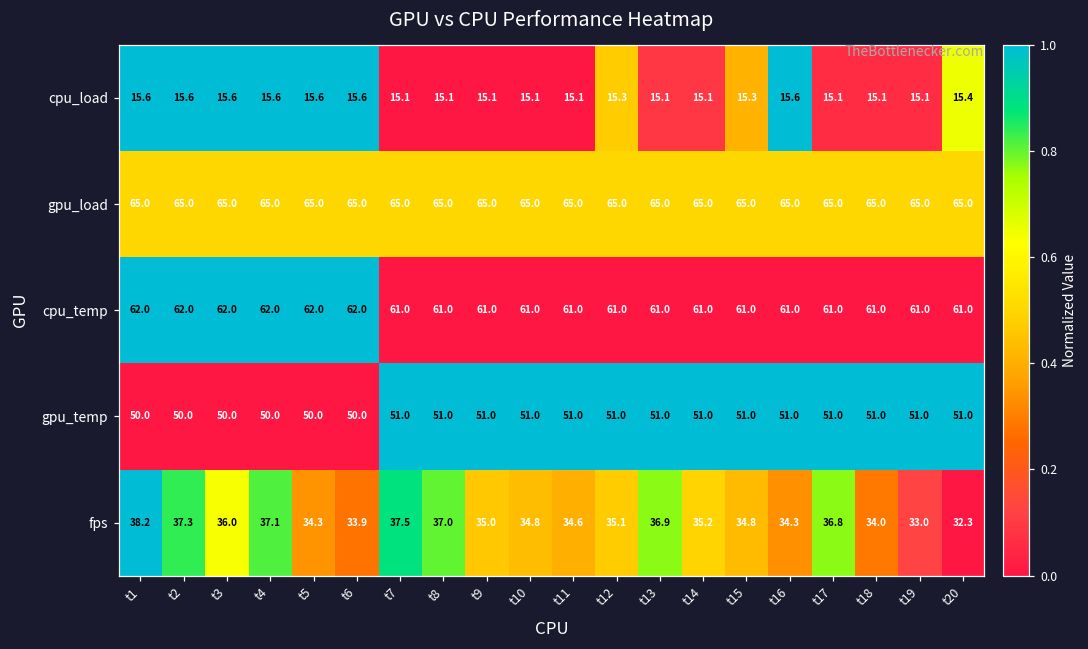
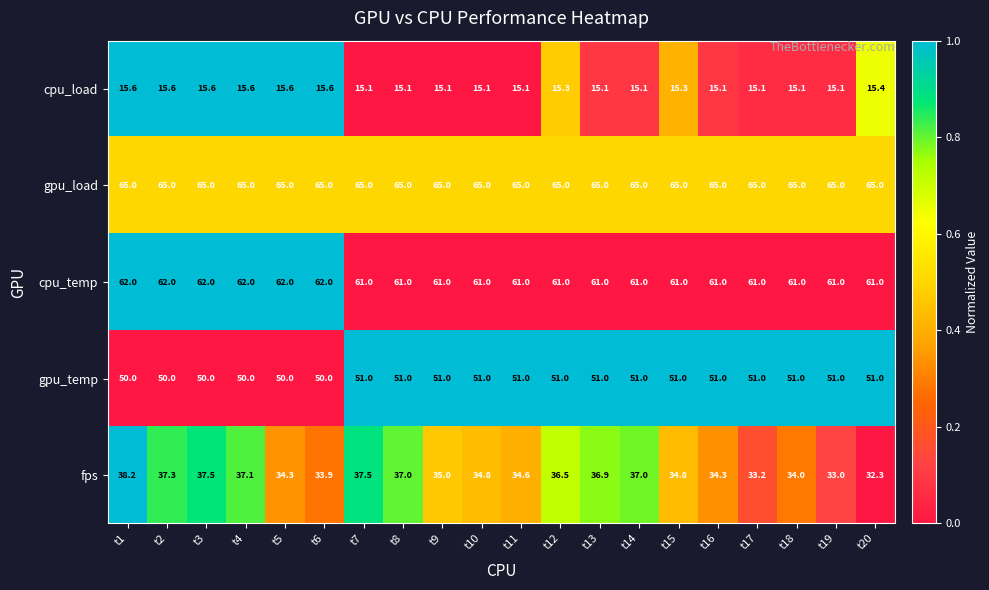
  {
    "cpu_load": {
      "t1": 15.6,
      "t2": 15.6,
      "t3": 15.6,
      "t4": 15.6,
      "t5": 15.6,
      "t6": 15.6,
      "t7": 15.1,
      "t8": 15.1,
      "t9": 15.1,
      "t10": 15.1,
      "t11": 15.1,
      "t12": 15.3,
      "t13": 15.1,
      "t14": 15.1,
      "t15": 15.3,
-     "t16": 15.6,
+     "t16": 15.1,
      "t17": 15.1,
      "t18": 15.1,
      "t20": 15.4
    },
    "gpu_load": {
      "t1": 65.0,
      "t2": 65.0,
      "t3": 65.0,
      "t4": 65.0,
      "t5": 65.0,
      "t6": 65.0,
      "t7": 65.0,
      "t8": 65.0,
      "t9": 65.0,
      "t10": 65.0,
      "t11": 65.0,
      "t12": 65.0,
      "t13": 65.0,
      "t14": 65.0,
      "t15": 65.0,
      "t16": 65.0,
      "t17": 65.0,
      "t18": 65.0,
      "t19": 65.0,
      "t20": 65.0
    },
    "cpu_temp": {
      "t1": 62.0,
      "t2": 62.0,
      "t3": 62.0,
      "t4": 62.0,
      "t5": 62.0,
      "t6": 62.0,
      "t7": 61.0,
      "t8": 61.0,
      "t9": 61.0,
      "t10": 61.0,
      "t11": 61.0,
      "t12": 61.0,
      "t13": 61.0,
      "t14": 61.0,
      "t15": 61.0,
      "t16": 61.0,
      "t17": 61.0,
      "t18": 61.0,
      "t19": 61.0,
      "t20": 61.0
    },
    "gpu_temp": {
      "t1": 50.0,
      "t2": 50.0,
      "t3": 50.0,
      "t4": 50.0,
      "t5": 50.0,
      "t6": 50.0,
      "t7": 51.0,
      "t8": 51.0,
      "t9": 51.0,
      "t10": 51.0,
      "t11": 51.0,
      "t12": 51.0,
      "t13": 51.0,
      "t14": 51.0,
      "t15": 51.0,
      "t16": 51.0,
      "t17": 51.0,
      "t18": 51.0,
      "t19": 51.0,
      "t20": 51.0
    },
    "fps": {
      "t1": 38.2,
      "t2": 37.3,
-     "t3": 36.0,
+     "t3": 37.5,
      "t4": 37.1,
      "t5": 34.3,
      "t6": 33.9,
      "t7": 37.5,
      "t8": 37.0,
      "t9": 35.0,
      "t10": 34.8,
      "t11": 34.6,
-     "t12": 35.1,
+     "t12": 36.5,
      "t13": 36.9,
-     "t14": 35.2,
+     "t14": 37.0,
      "t15": 34.8,
      "t16": 34.3,
-     "t17": 36.8,
+     "t17": 33.2,
      "t18": 34.0,
      "t19": 33.0,
      "t20": 32.3
    }
  }
